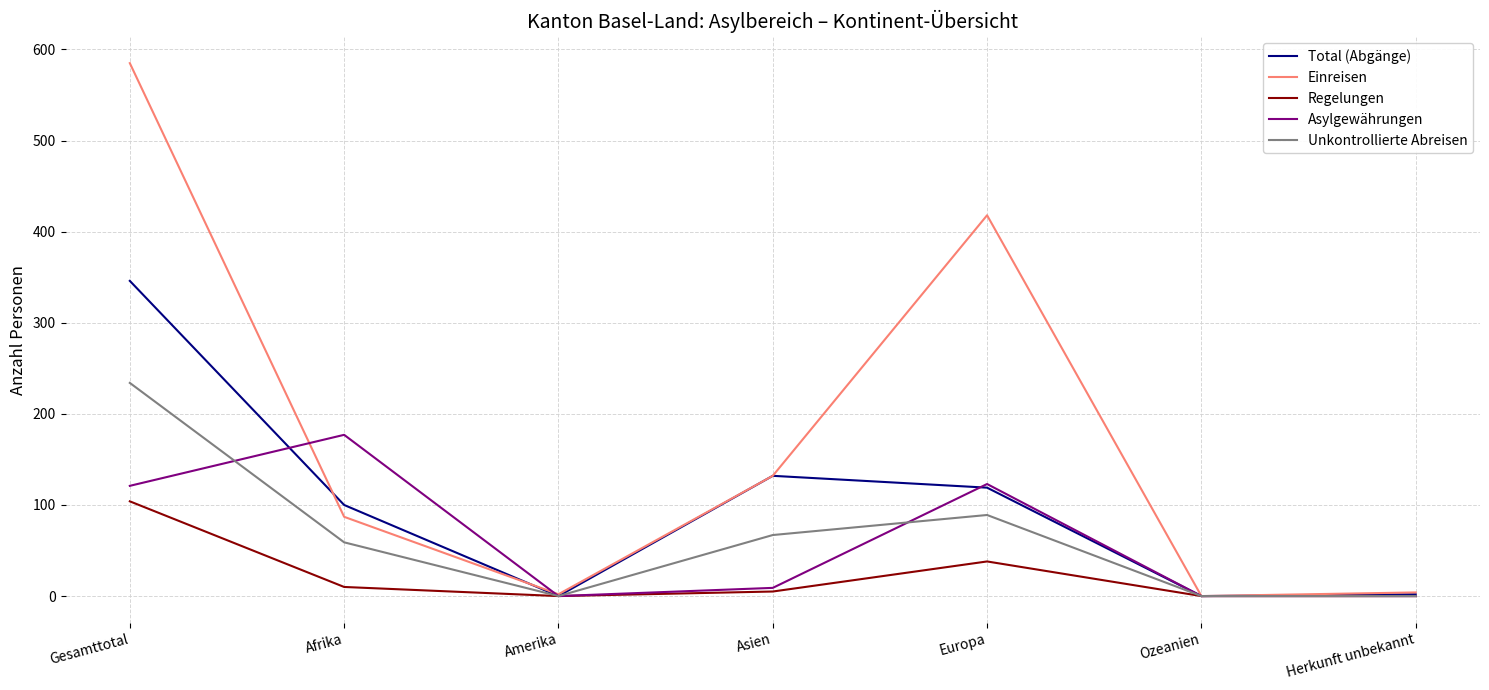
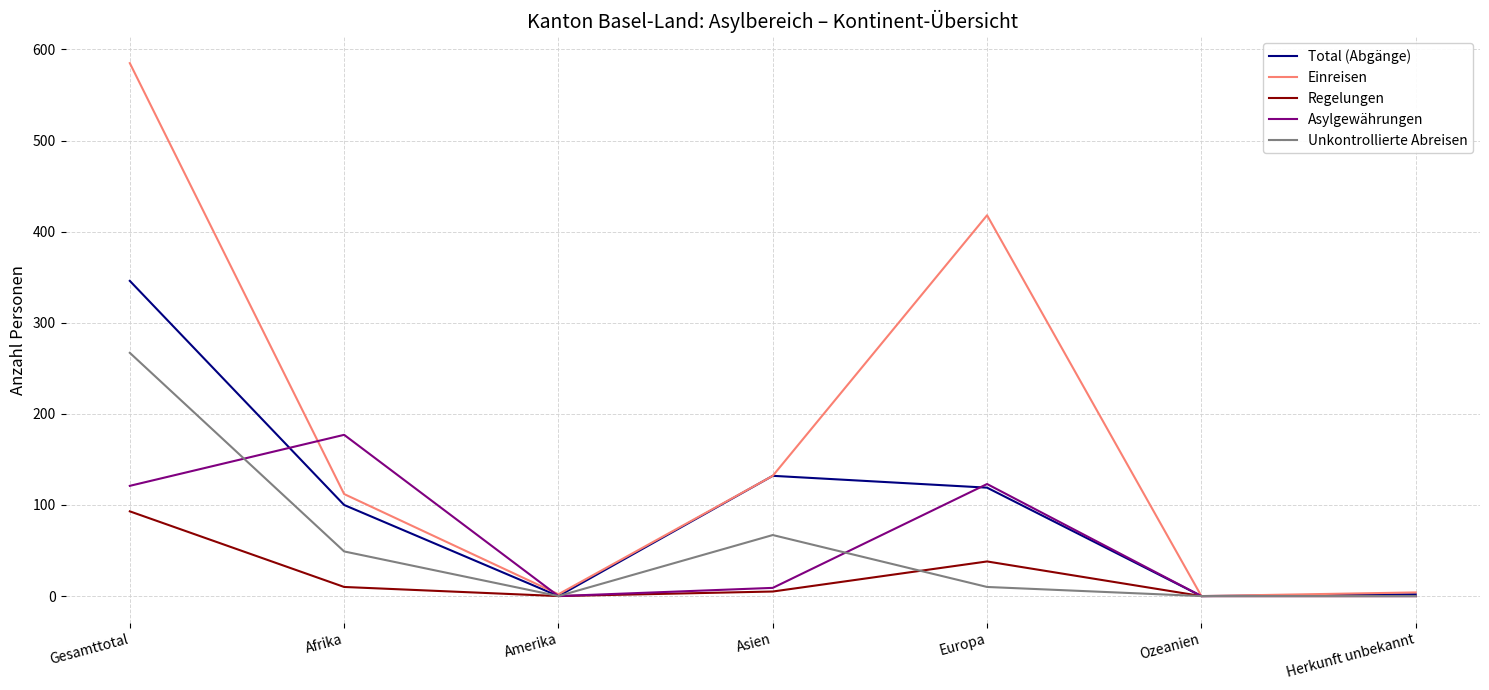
  {
    "Total (Abgänge)": {
      "Gesamttotal": 350,
      "Afrika": 100,
      "Europa": 120
    },
    "Einreisen": {
      "Gesamttotal": 590,
-     "Afrika": 90,
+     "Afrika": 110,
      "Europa": 420
    },
    "Regelungen": {
-     "Gesamttotal": 100,
+     "Gesamttotal": 90,
      "Afrika": 10,
      "Asien": 10,
      "Europa": 40
    },
    "Asylgewährungen": {
      "Gesamttotal": 120,
      "Afrika": 180,
      "Asien": 10,
      "Europa": 120
    },
    "Unkontrollierte Abreisen": {
-     "Gesamttotal": 230,
-     "Afrika": 60,
+     "Gesamttotal": 270,
+     "Afrika": 50,
      "Asien": 70,
-     "Europa": 90
+     "Europa": 10
    }
  }
